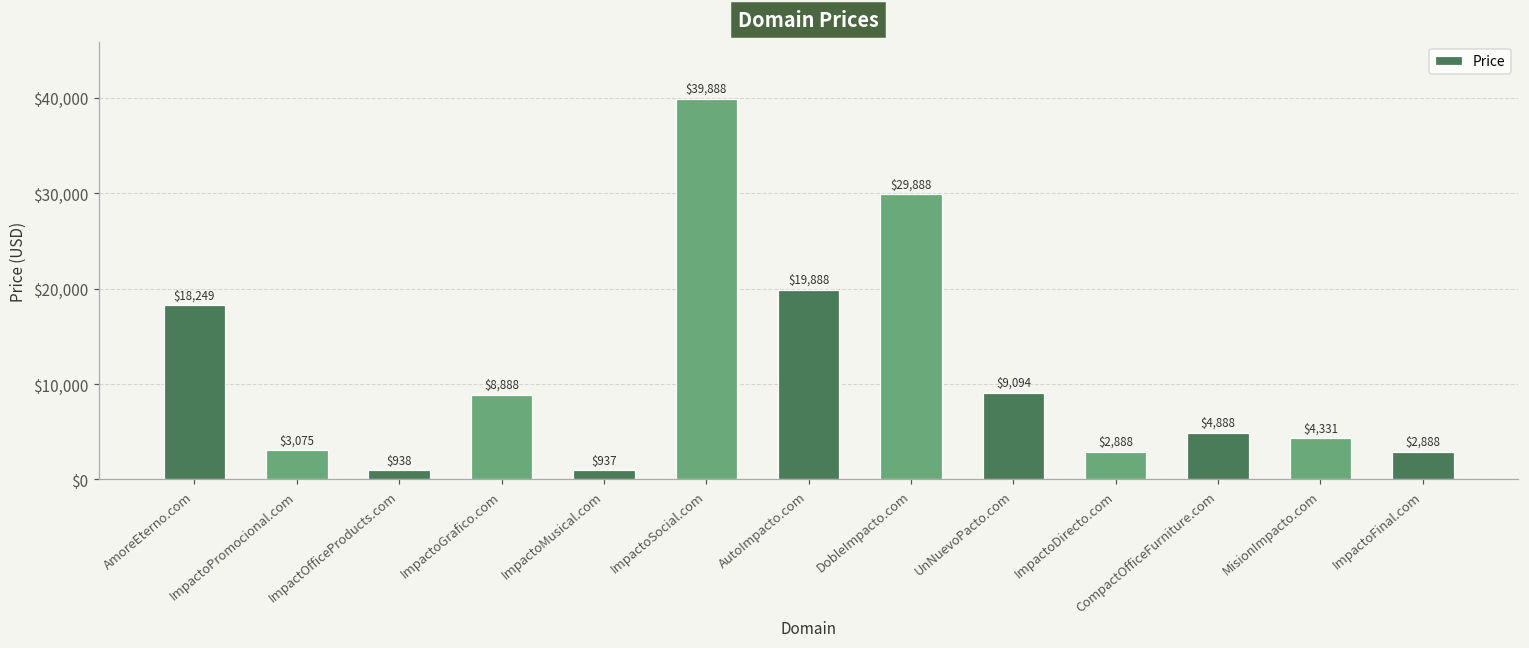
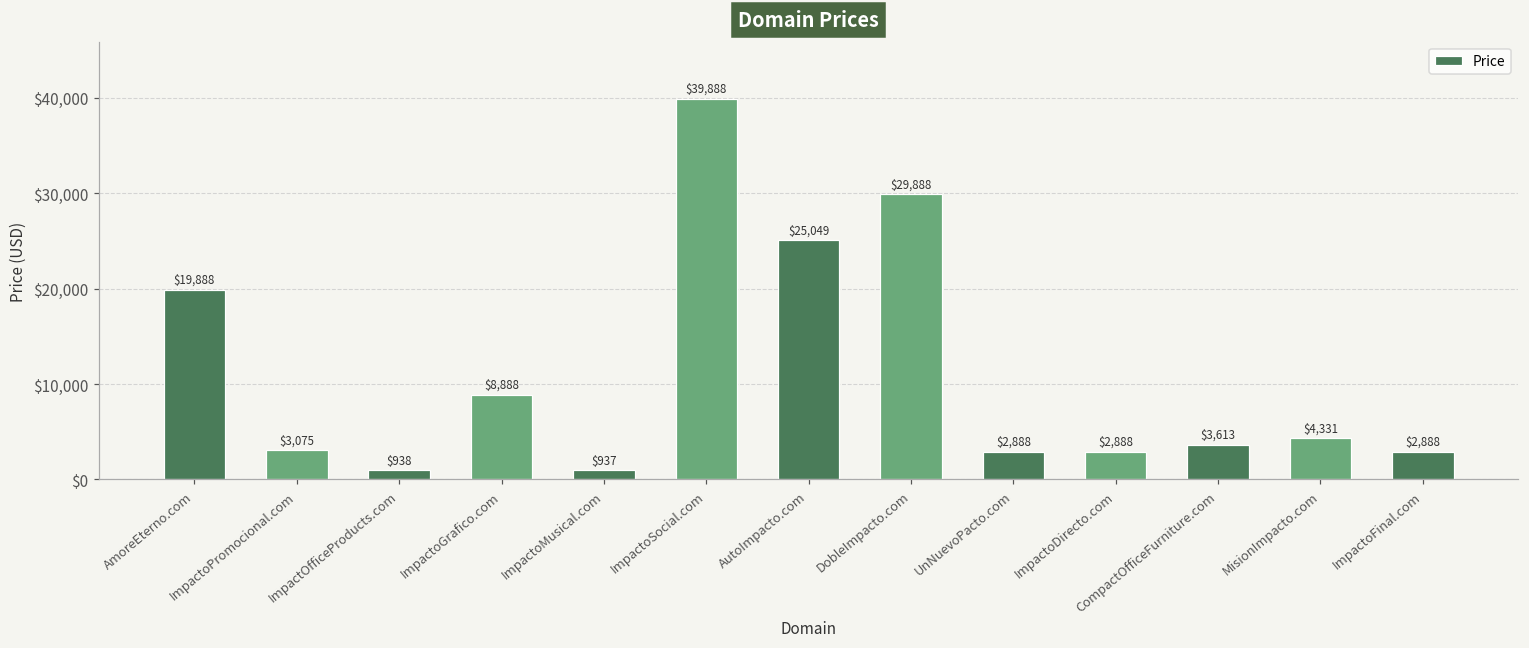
  {
-   "AmoreEterno.com": "$18,249",
+   "AmoreEterno.com": "$19,888",
    "ImpactoPromocional.com": "$3,075",
    "ImpactOfficeProducts.com": "$938",
    "ImpactoGrafico.com": "$8,888",
    "ImpactoMusical.com": "$937",
    "ImpactoSocial.com": "$39,888",
-   "AutoImpacto.com": "$19,888",
+   "AutoImpacto.com": "$25,049",
    "DobleImpacto.com": "$29,888",
-   "UnNuevoPacto.com": "$9,094",
+   "UnNuevoPacto.com": "$2,888",
    "ImpactoDirecto.com": "$2,888",
-   "CompactOfficeFurniture.com": "$4,888",
+   "CompactOfficeFurniture.com": "$3,613",
    "MisionImpacto.com": "$4,331",
    "ImpactoFinal.com": "$2,888"
  }
